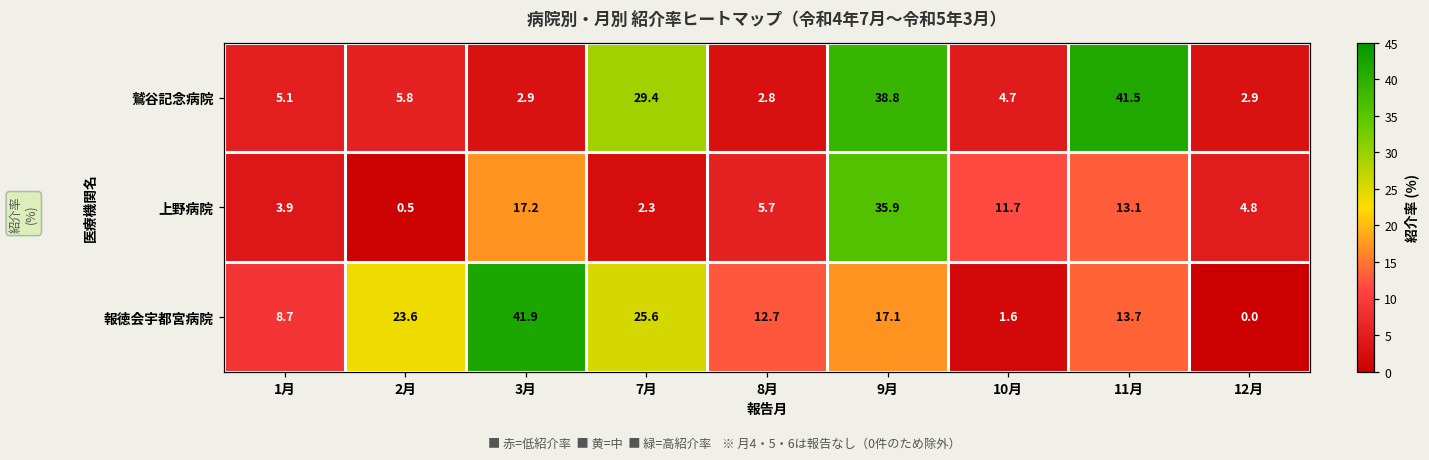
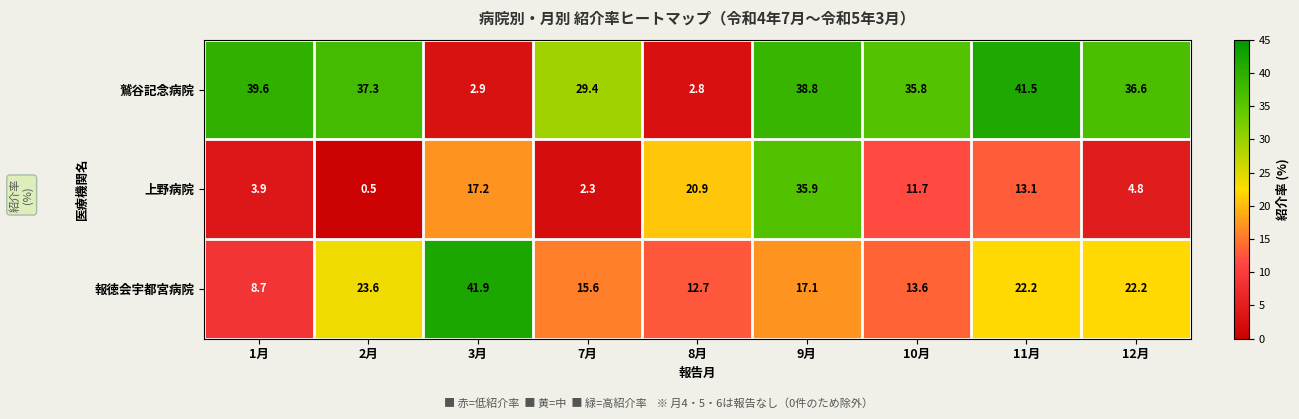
  {
    "鷲谷記念病院": {
-     "1月": 5.1,
-     "2月": 5.8,
+     "1月": 39.6,
+     "2月": 37.3,
      "3月": 2.9,
      "7月": 29.4,
      "8月": 2.8,
      "9月": 38.8,
-     "10月": 4.7,
+     "10月": 35.8,
      "11月": 41.5,
-     "12月": 2.9
+     "12月": 36.6
    },
    "上野病院": {
      "1月": 3.9,
      "2月": 0.5,
      "3月": 17.2,
      "7月": 2.3,
-     "8月": 5.7,
+     "8月": 20.9,
      "9月": 35.9,
      "10月": 11.7,
      "11月": 13.1,
      "12月": 4.8
    },
    "報徳会宇都宮病院": {
      "1月": 8.7,
      "2月": 23.6,
      "3月": 41.9,
-     "7月": 25.6,
+     "7月": 15.6,
      "8月": 12.7,
      "9月": 17.1,
-     "10月": 1.6,
-     "11月": 13.7,
-     "12月": 0.0
+     "10月": 13.6,
+     "11月": 22.2,
+     "12月": 22.2
    }
  }
